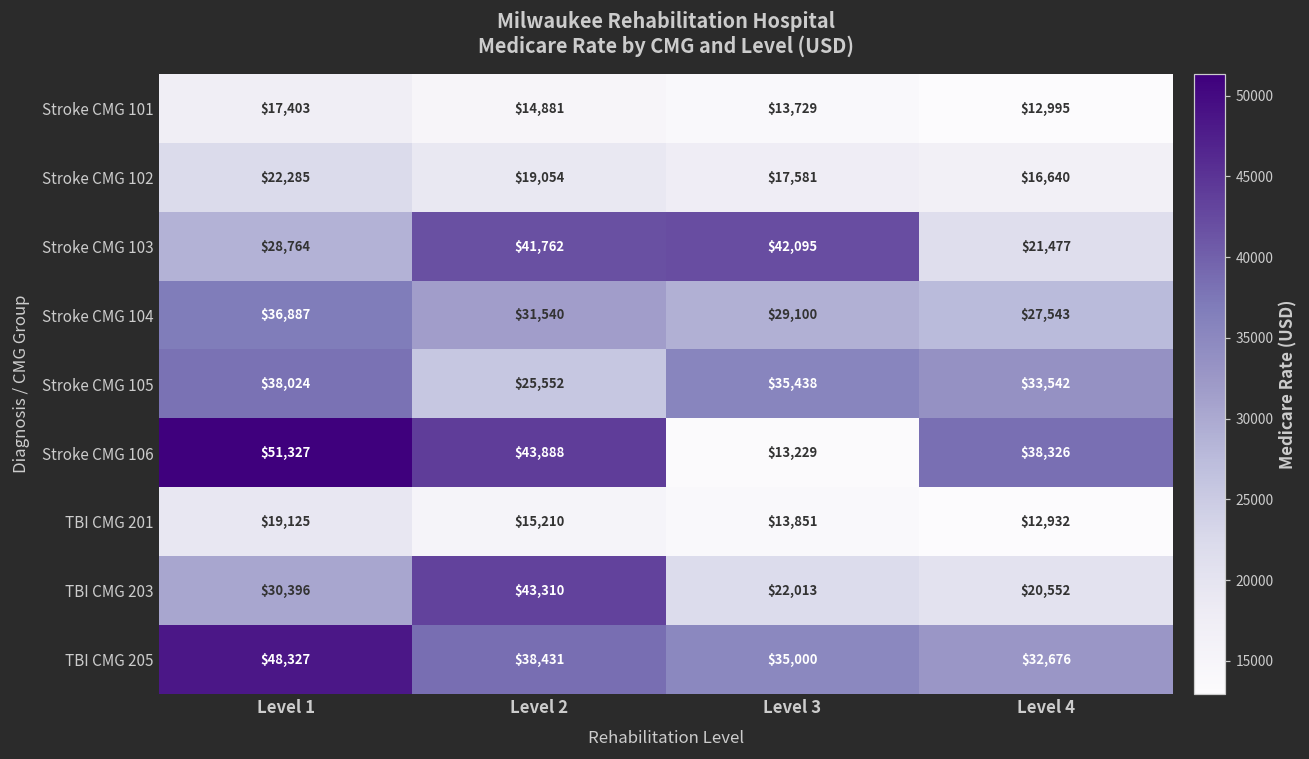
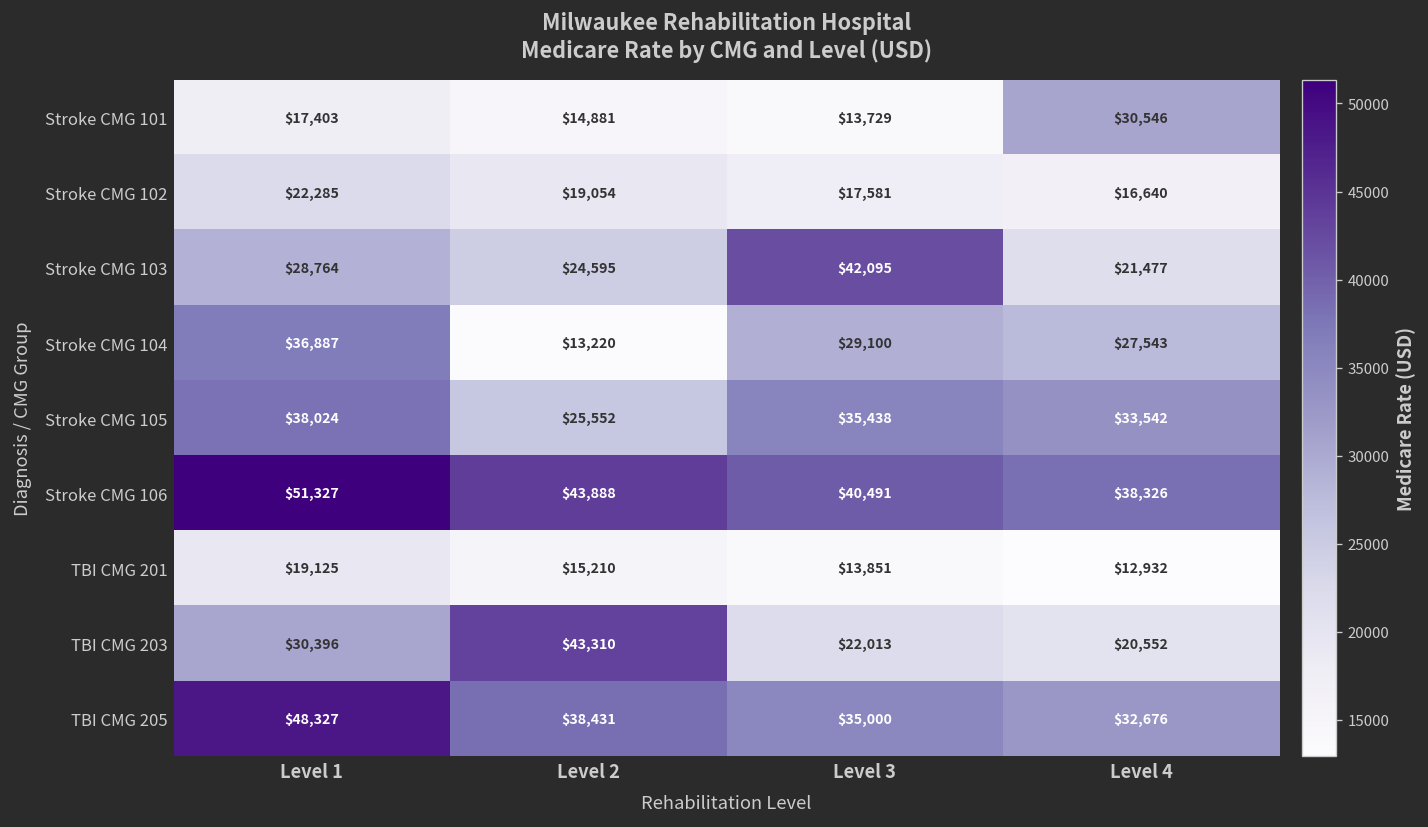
  {
    "Stroke CMG 101": {
      "Level 1": "$17,403",
      "Level 2": "$14,881",
      "Level 3": "$13,729",
-     "Level 4": "$12,995"
+     "Level 4": "$30,546"
    },
    "Stroke CMG 102": {
      "Level 1": "$22,285",
      "Level 2": "$19,054",
      "Level 3": "$17,581",
      "Level 4": "$16,640"
    },
    "Stroke CMG 103": {
      "Level 1": "$28,764",
-     "Level 2": "$41,762",
+     "Level 2": "$24,595",
      "Level 3": "$42,095",
      "Level 4": "$21,477"
    },
    "Stroke CMG 104": {
      "Level 1": "$36,887",
-     "Level 2": "$31,540",
+     "Level 2": "$13,220",
      "Level 3": "$29,100",
      "Level 4": "$27,543"
    },
    "Stroke CMG 105": {
      "Level 1": "$38,024",
      "Level 2": "$25,552",
      "Level 3": "$35,438",
      "Level 4": "$33,542"
    },
    "Stroke CMG 106": {
      "Level 1": "$51,327",
      "Level 2": "$43,888",
-     "Level 3": "$13,229",
+     "Level 3": "$40,491",
      "Level 4": "$38,326"
    },
    "TBI CMG 201": {
      "Level 1": "$19,125",
      "Level 2": "$15,210",
      "Level 3": "$13,851",
      "Level 4": "$12,932"
    },
    "TBI CMG 203": {
      "Level 1": "$30,396",
      "Level 2": "$43,310",
      "Level 3": "$22,013",
      "Level 4": "$20,552"
    },
    "TBI CMG 205": {
      "Level 1": "$48,327",
      "Level 2": "$38,431",
      "Level 3": "$35,000",
      "Level 4": "$32,676"
    }
  }
